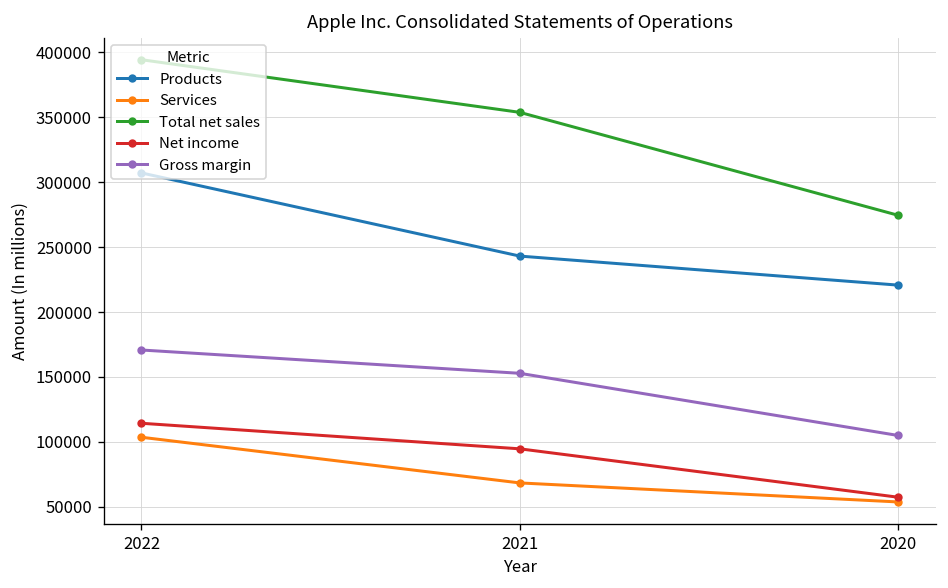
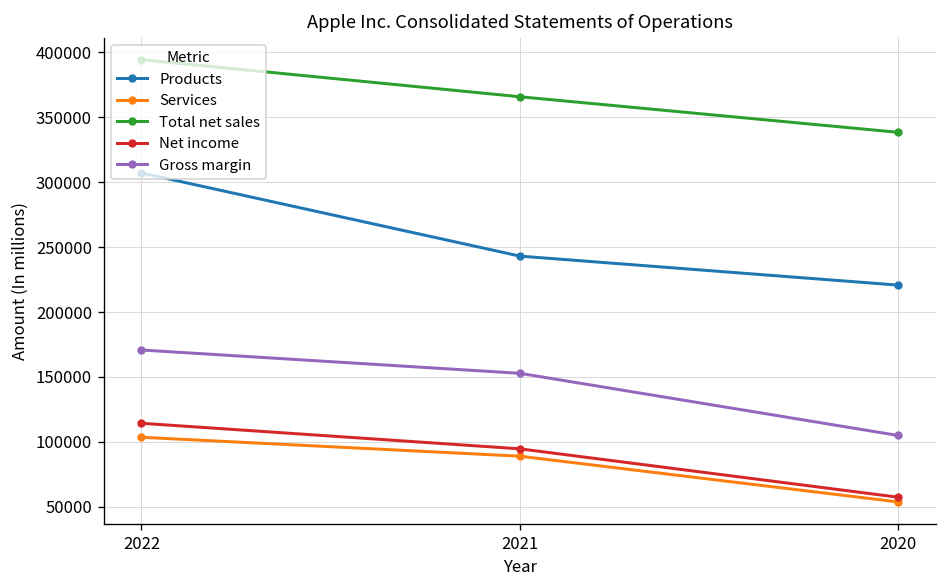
  {
    "Products": {
      "2021": 243000,
      "2020": 221000
    },
    "Services": {
      "2022": 104000,
-     "2021": 68000,
+     "2021": 89000,
      "2020": 54000
    },
    "Total net sales": {
-     "2021": 354000,
-     "2020": 275000
+     "2021": 366000,
+     "2020": 338000
    },
    "Net income": {
      "2022": 114000,
      "2021": 95000,
      "2020": 57000
    },
    "Gross margin": {
      "2022": 171000,
      "2021": 153000,
      "2020": 105000
    }
  }
